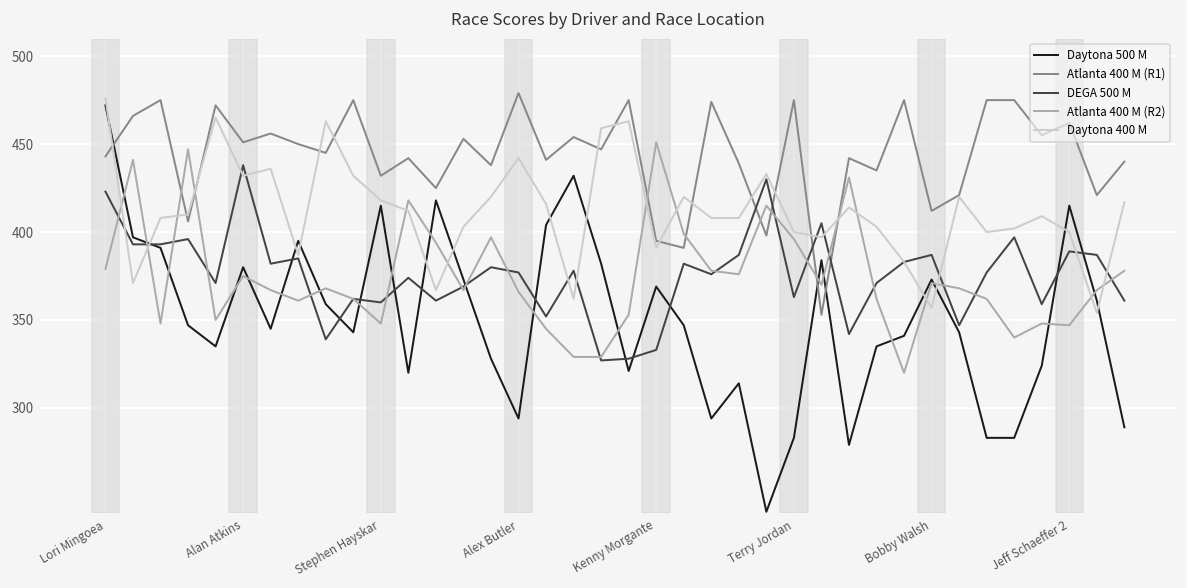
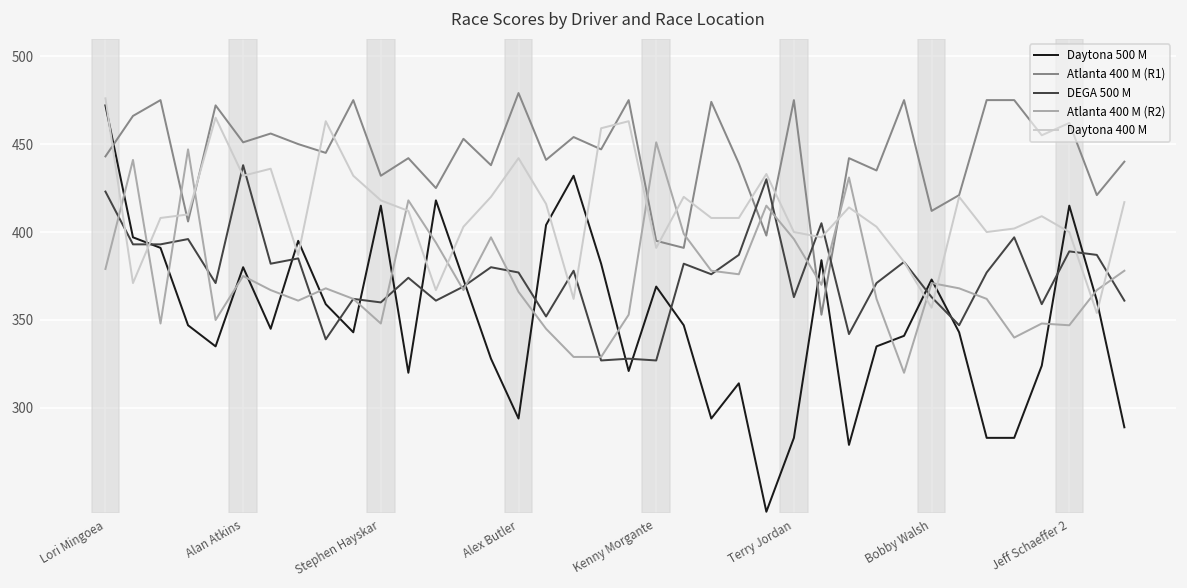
  {
    "Daytona 500 M": {
      "Lori Mingoea": 472,
      "Alan Atkins": 380,
      "Stephen Hayskar": 415,
      "Alex Butler": 294,
      "Kenny Morgante": 369,
      "Terry Jordan": 283,
      "Bobby Walsh": 373,
      "Jeff Schaeffer 2": 415
    },
    "DEGA 500 M": {
      "Lori Mingoea": 423,
      "Alan Atkins": 438,
      "Stephen Hayskar": 360,
      "Alex Butler": 377,
-     "Kenny Morgante": 333,
+     "Kenny Morgante": 327,
      "Terry Jordan": 363,
-     "Bobby Walsh": 387,
+     "Bobby Walsh": 363,
      "Jeff Schaeffer 2": 389
    }
  }
